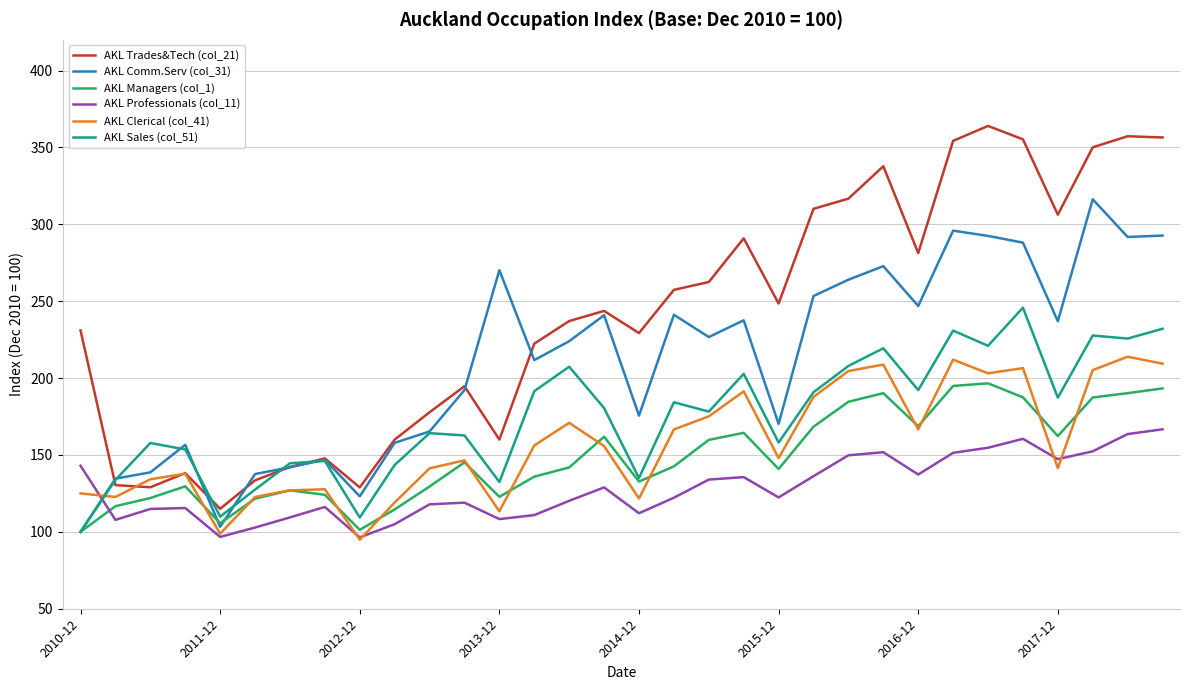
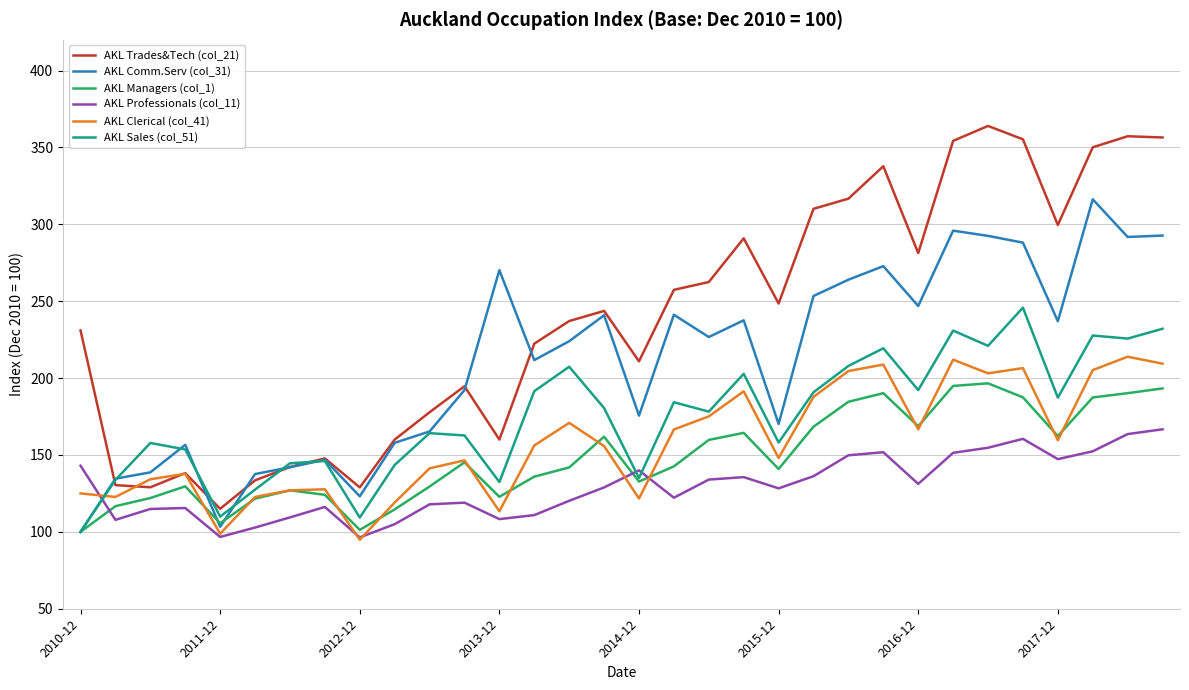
  {
    "AKL Trades&Tech (col_21)": {
      "2010-12": 231,
      "2011-12": 115,
      "2012-12": 129,
      "2013-12": 160,
-     "2014-12": 229,
+     "2014-12": 211,
      "2015-12": 249,
      "2016-12": 281,
-     "2017-12": 306
+     "2017-12": 300
    },
    "AKL Comm.Serv (col_31)": {
      "2011-12": 103,
      "2012-12": 123,
      "2013-12": 270,
      "2014-12": 176,
      "2015-12": 170,
      "2016-12": 247,
      "2017-12": 237
    },
    "AKL Professionals (col_11)": {
      "2010-12": 143,
      "2011-12": 97,
      "2013-12": 108,
-     "2014-12": 112,
-     "2015-12": 122,
-     "2016-12": 137,
+     "2014-12": 140,
+     "2015-12": 128,
+     "2016-12": 131,
      "2017-12": 147
    },
    "AKL Clerical (col_41)": {
      "2010-12": 125,
      "2011-12": 99,
      "2013-12": 113,
      "2014-12": 122,
      "2015-12": 148,
      "2016-12": 167,
-     "2017-12": 142
+     "2017-12": 160
    }
  }
